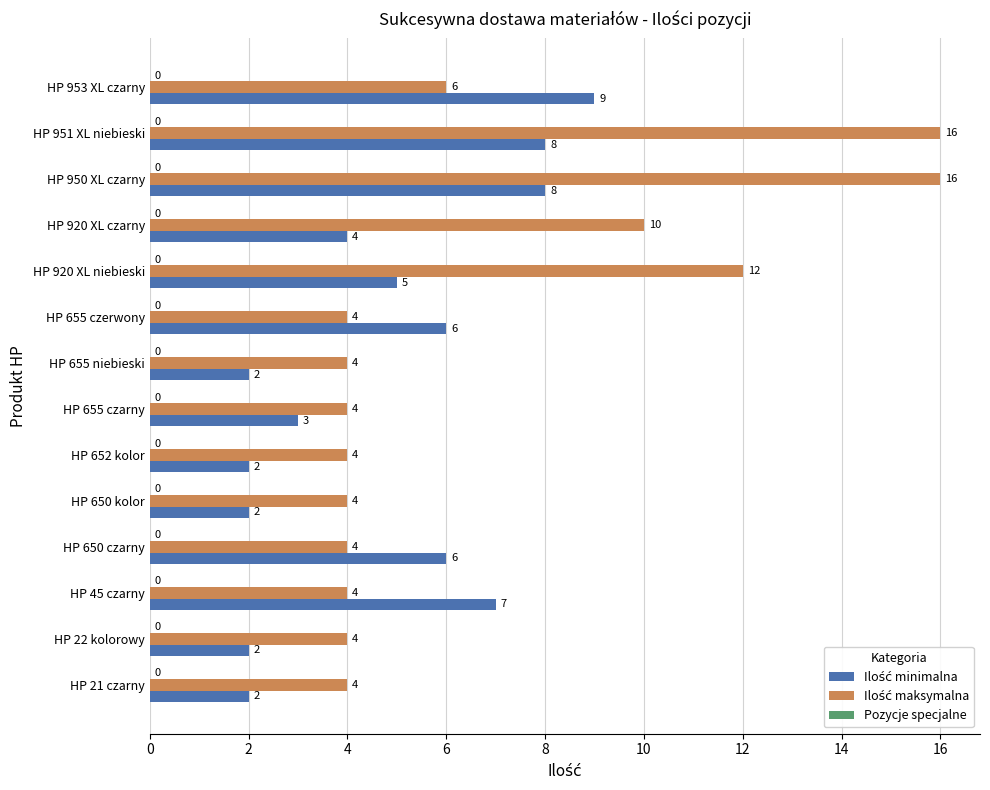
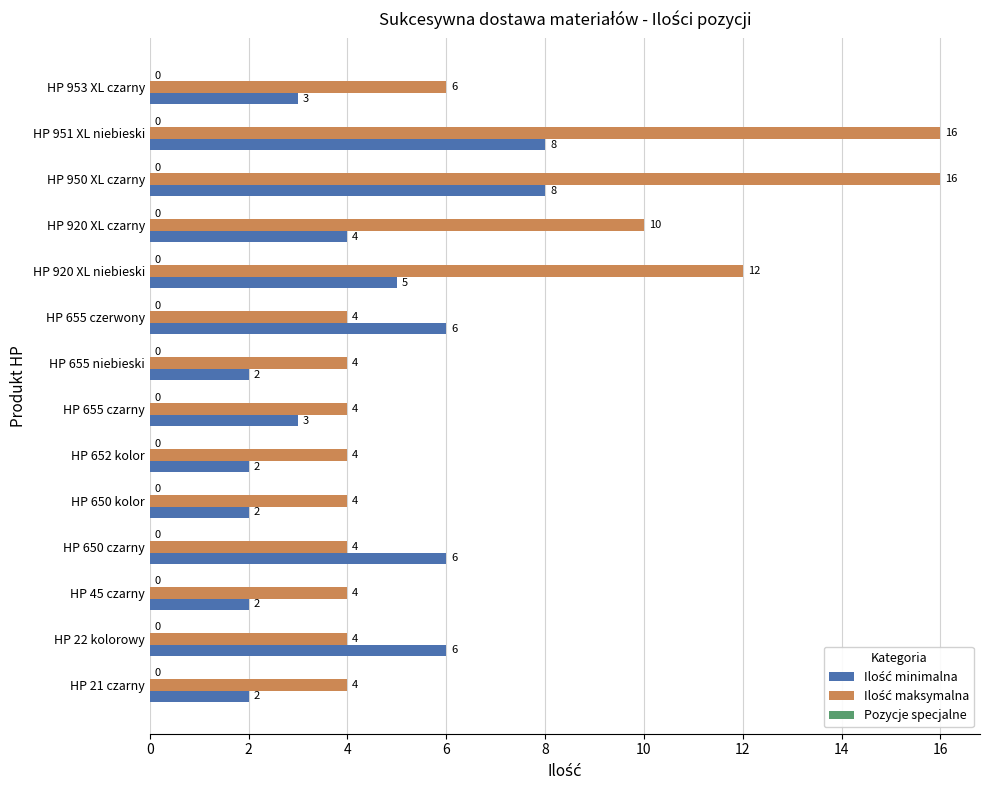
  {
    "Ilość minimalna": {
-     "HP 953 XL czarny": 9,
+     "HP 953 XL czarny": 3,
      "HP 951 XL niebieski": 8,
      "HP 950 XL czarny": 8,
      "HP 920 XL czarny": 4,
      "HP 920 XL niebieski": 5,
      "HP 655 czerwony": 6,
      "HP 655 niebieski": 2,
      "HP 655 czarny": 3,
      "HP 652 kolor": 2,
      "HP 650 kolor": 2,
      "HP 650 czarny": 6,
-     "HP 45 czarny": 7,
-     "HP 22 kolorowy": 2,
+     "HP 45 czarny": 2,
+     "HP 22 kolorowy": 6,
      "HP 21 czarny": 2
    },
    "Ilość maksymalna": {
      "HP 953 XL czarny": 6,
      "HP 951 XL niebieski": 16,
      "HP 950 XL czarny": 16,
      "HP 920 XL czarny": 10,
      "HP 920 XL niebieski": 12,
      "HP 655 czerwony": 4,
      "HP 655 niebieski": 4,
      "HP 655 czarny": 4,
      "HP 652 kolor": 4,
      "HP 650 kolor": 4,
      "HP 650 czarny": 4,
      "HP 45 czarny": 4,
      "HP 22 kolorowy": 4,
      "HP 21 czarny": 4
    },
    "Pozycje specjalne": {
      "HP 953 XL czarny": 0,
      "HP 951 XL niebieski": 0,
      "HP 950 XL czarny": 0,
      "HP 920 XL czarny": 0,
      "HP 920 XL niebieski": 0,
      "HP 655 czerwony": 0,
      "HP 655 niebieski": 0,
      "HP 655 czarny": 0,
      "HP 652 kolor": 0,
      "HP 650 kolor": 0,
      "HP 650 czarny": 0,
      "HP 45 czarny": 0,
      "HP 22 kolorowy": 0,
      "HP 21 czarny": 0
    }
  }
